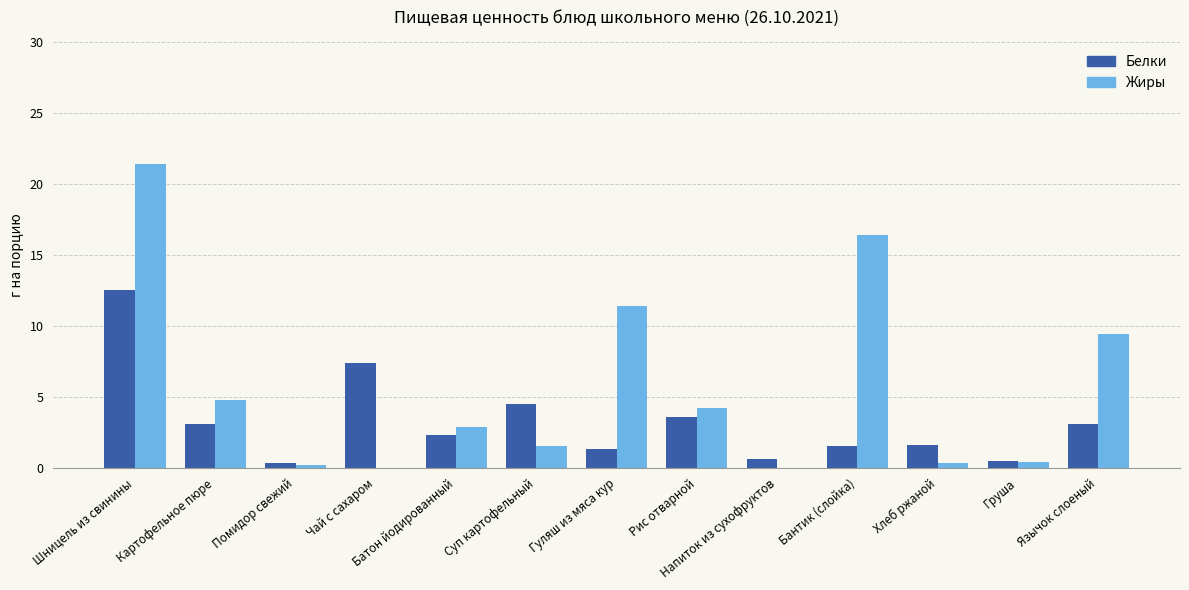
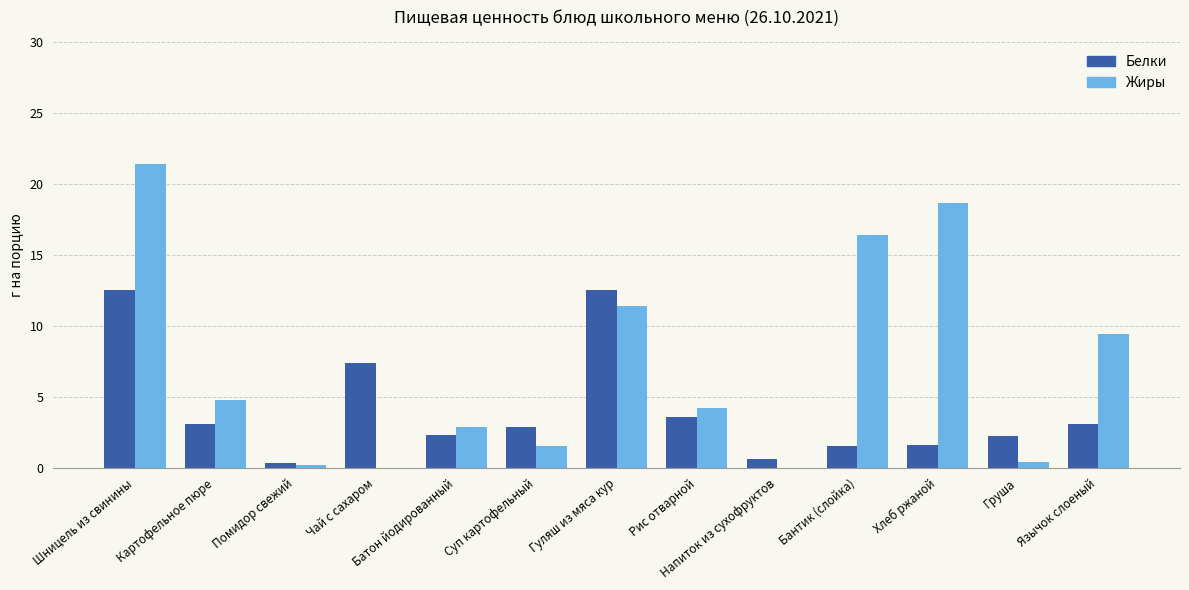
  {
    "Белки": {
      "Шницель из свинины": 12.5,
      "Картофельное пюре": 3.1,
      "Помидор свежий": 0.3,
      "Чай с сахаром": 7.4,
      "Батон йодированный": 2.3,
-     "Суп картофельный": 4.5,
-     "Гуляш из мяса кур": 1.3,
+     "Суп картофельный": 2.9,
+     "Гуляш из мяса кур": 12.5,
      "Рис отварной": 3.6,
      "Напиток из сухофруктов": 0.6,
      "Бантик (слойка)": 1.5,
      "Хлеб ржаной": 1.6,
-     "Груша": 0.5,
+     "Груша": 2.2,
      "Язычок слоеный": 3.1
    },
    "Жиры": {
      "Шницель из свинины": 21.4,
      "Картофельное пюре": 4.8,
      "Помидор свежий": 0.2,
      "Чай с сахаром": 0.0,
      "Батон йодированный": 2.9,
      "Суп картофельный": 1.5,
      "Гуляш из мяса кур": 11.4,
      "Рис отварной": 4.2,
      "Напиток из сухофруктов": 0.0,
      "Бантик (слойка)": 16.4,
-     "Хлеб ржаной": 0.3,
+     "Хлеб ржаной": 18.7,
      "Груша": 0.4,
      "Язычок слоеный": 9.4
    }
  }
